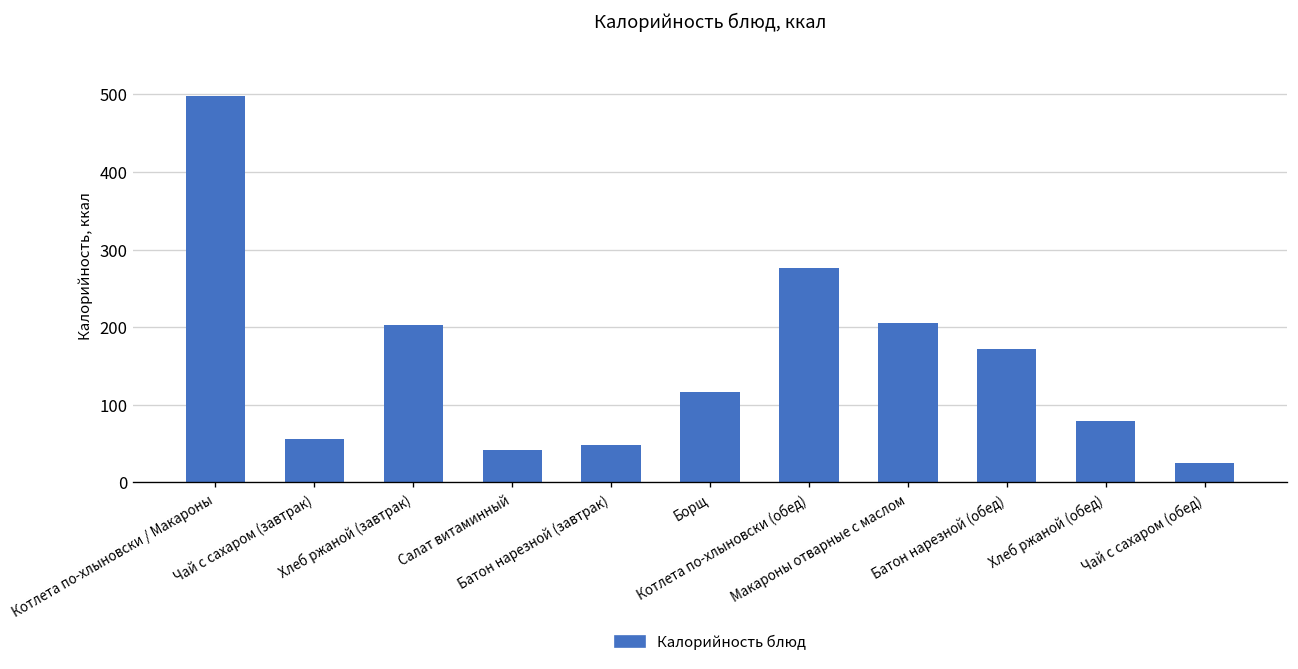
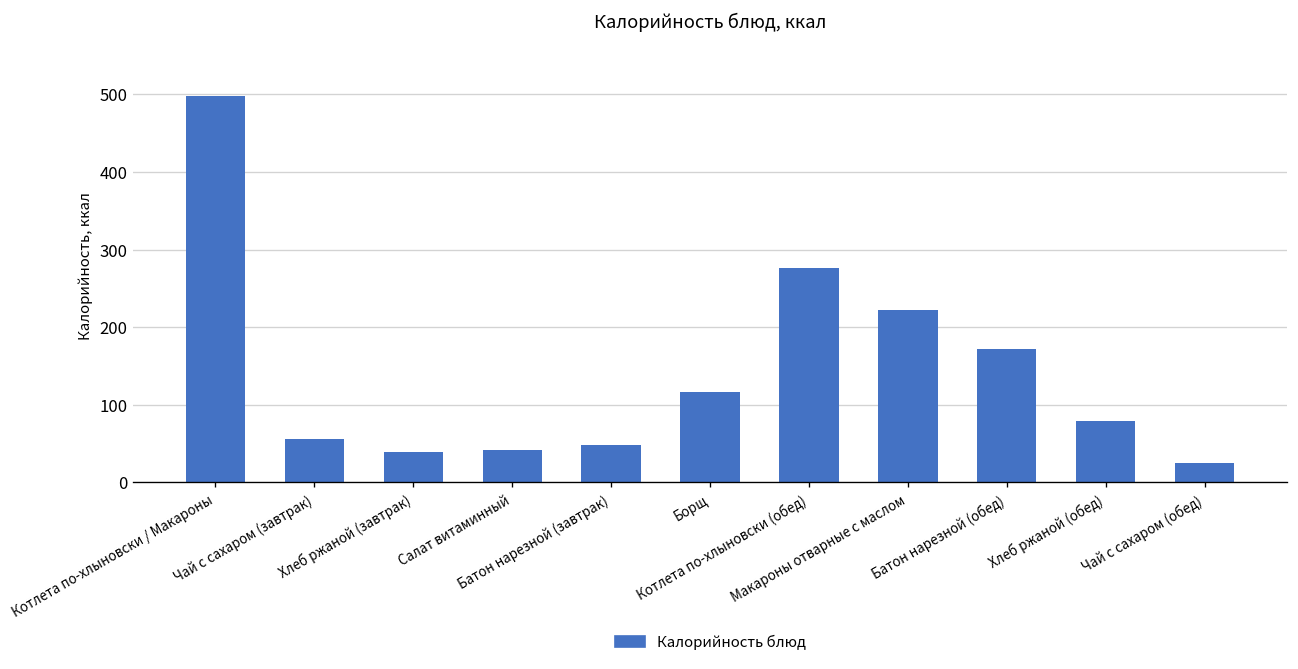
  {
    "Котлета по-хлыновски / Макароны": 500,
    "Чай с сахаром (завтрак)": 60,
-   "Хлеб ржаной (завтрак)": 200,
+   "Хлеб ржаной (завтрак)": 40,
    "Салат витаминный": 40,
    "Батон нарезной (завтрак)": 50,
    "Борщ": 120,
    "Котлета по-хлыновски (обед)": 280,
-   "Макароны отварные с маслом": 210,
+   "Макароны отварные с маслом": 220,
    "Батон нарезной (обед)": 170,
    "Хлеб ржаной (обед)": 80,
    "Чай с сахаром (обед)": 20
  }
